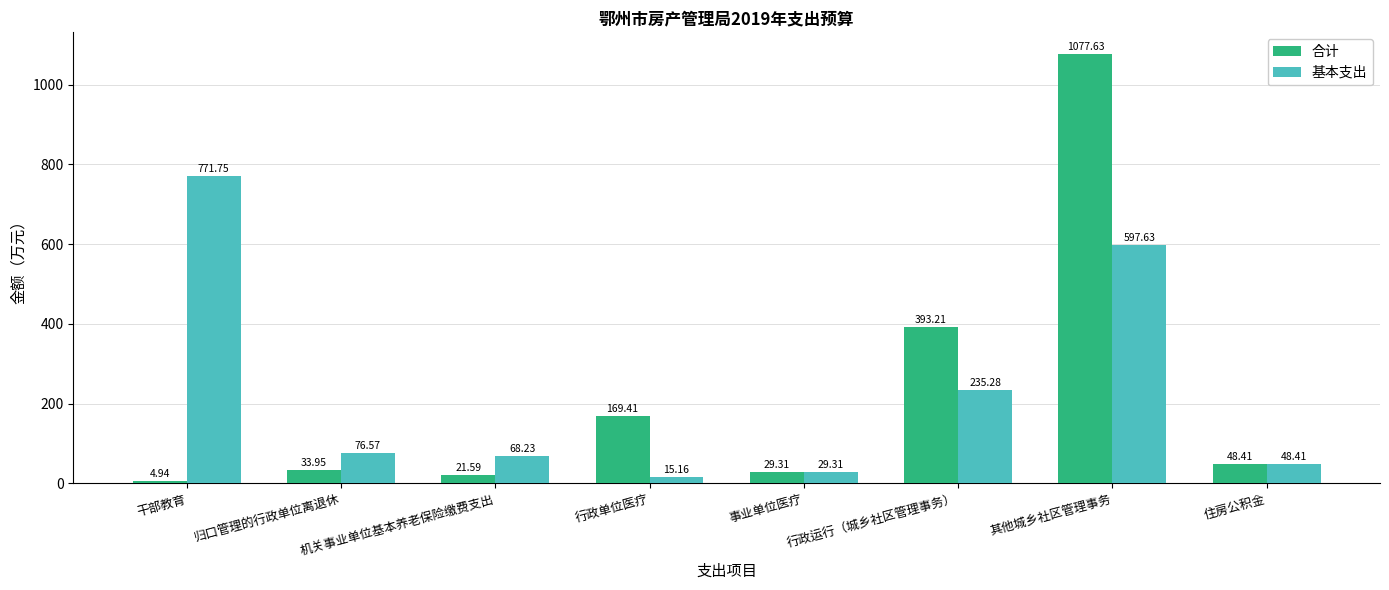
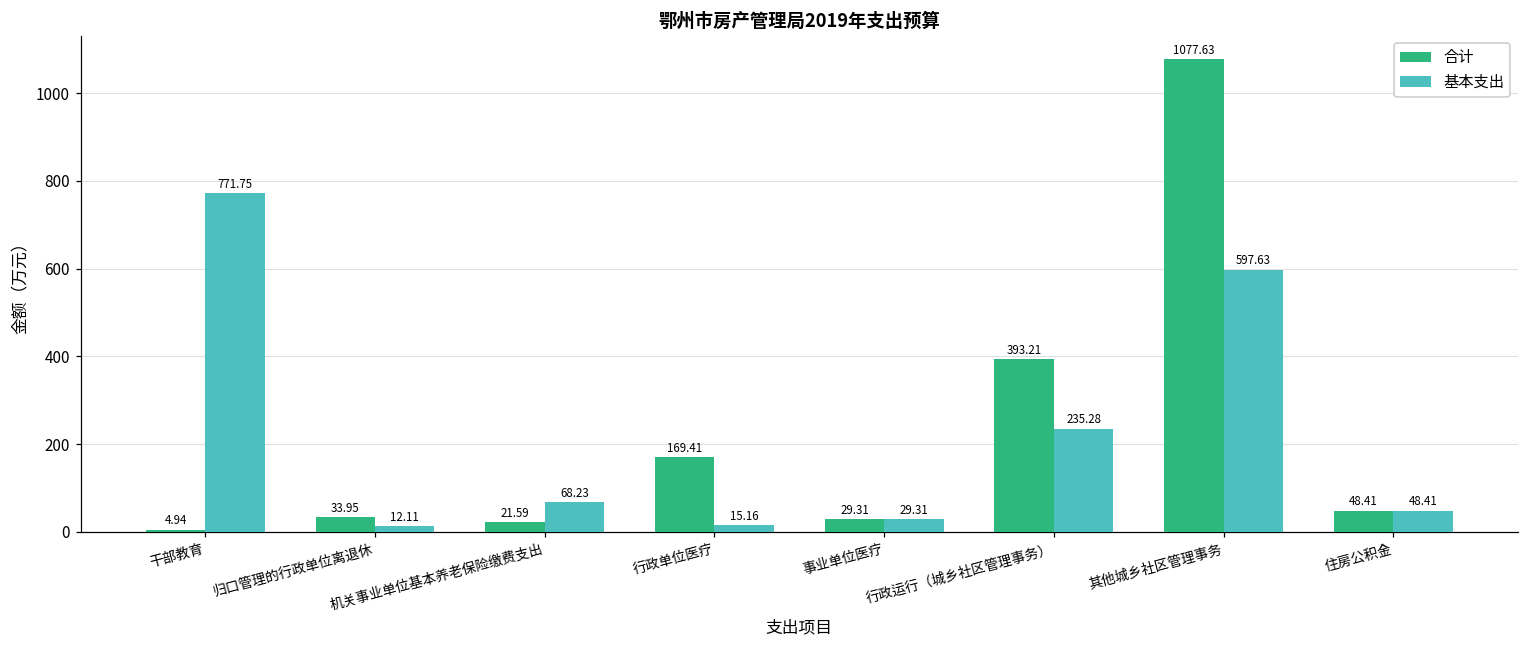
  {
    "合计": {
      "干部教育": 4.94,
      "归口管理的行政单位离退休": 33.95,
      "机关事业单位基本养老保险缴费支出": 21.59,
      "行政单位医疗": 169.41,
      "事业单位医疗": 29.31,
      "行政运行（城乡社区管理事务）": 393.21,
      "其他城乡社区管理事务": 1077.63,
      "住房公积金": 48.41
    },
    "基本支出": {
      "干部教育": 771.75,
-     "归口管理的行政单位离退休": 76.57,
+     "归口管理的行政单位离退休": 12.11,
      "机关事业单位基本养老保险缴费支出": 68.23,
      "行政单位医疗": 15.16,
      "事业单位医疗": 29.31,
      "行政运行（城乡社区管理事务）": 235.28,
      "其他城乡社区管理事务": 597.63,
      "住房公积金": 48.41
    }
  }
